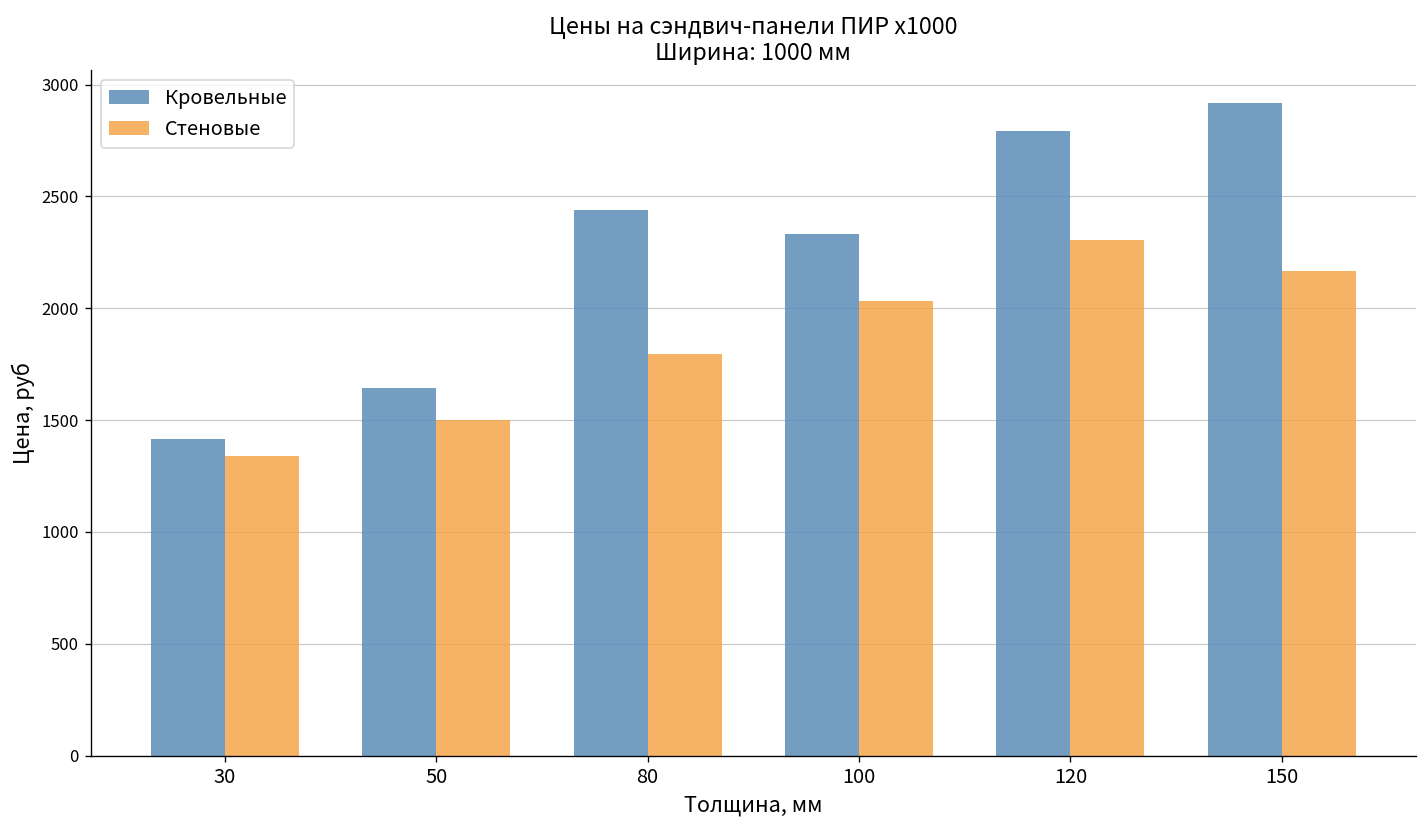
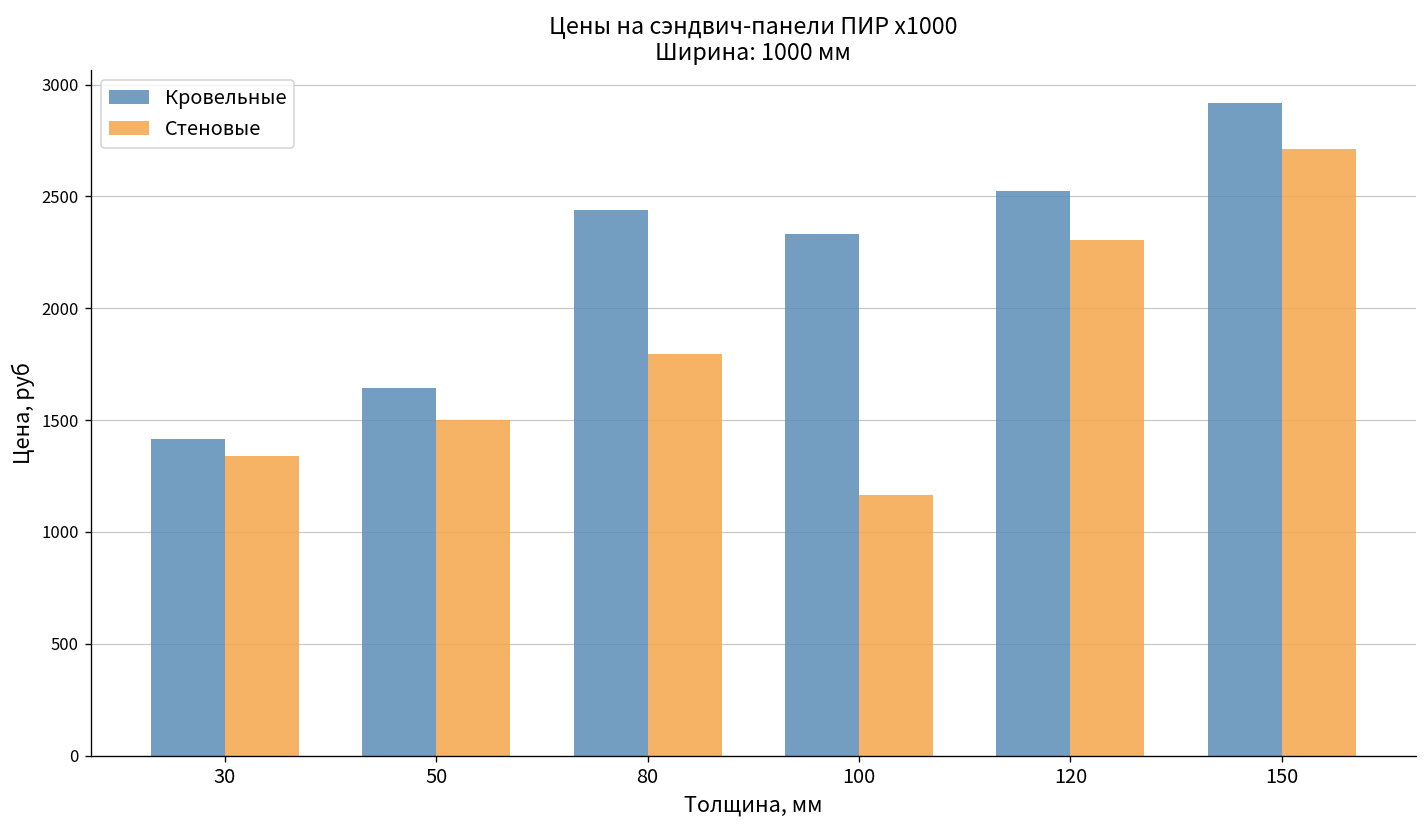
  {
    "Кровельные": {
      "30": 1420,
      "50": 1640,
      "80": 2440,
      "100": 2330,
-     "120": 2790,
+     "120": 2520,
      "150": 2920
    },
    "Стеновые": {
      "30": 1340,
      "50": 1500,
      "80": 1800,
-     "100": 2030,
+     "100": 1170,
      "120": 2300,
-     "150": 2170
+     "150": 2710
    }
  }
